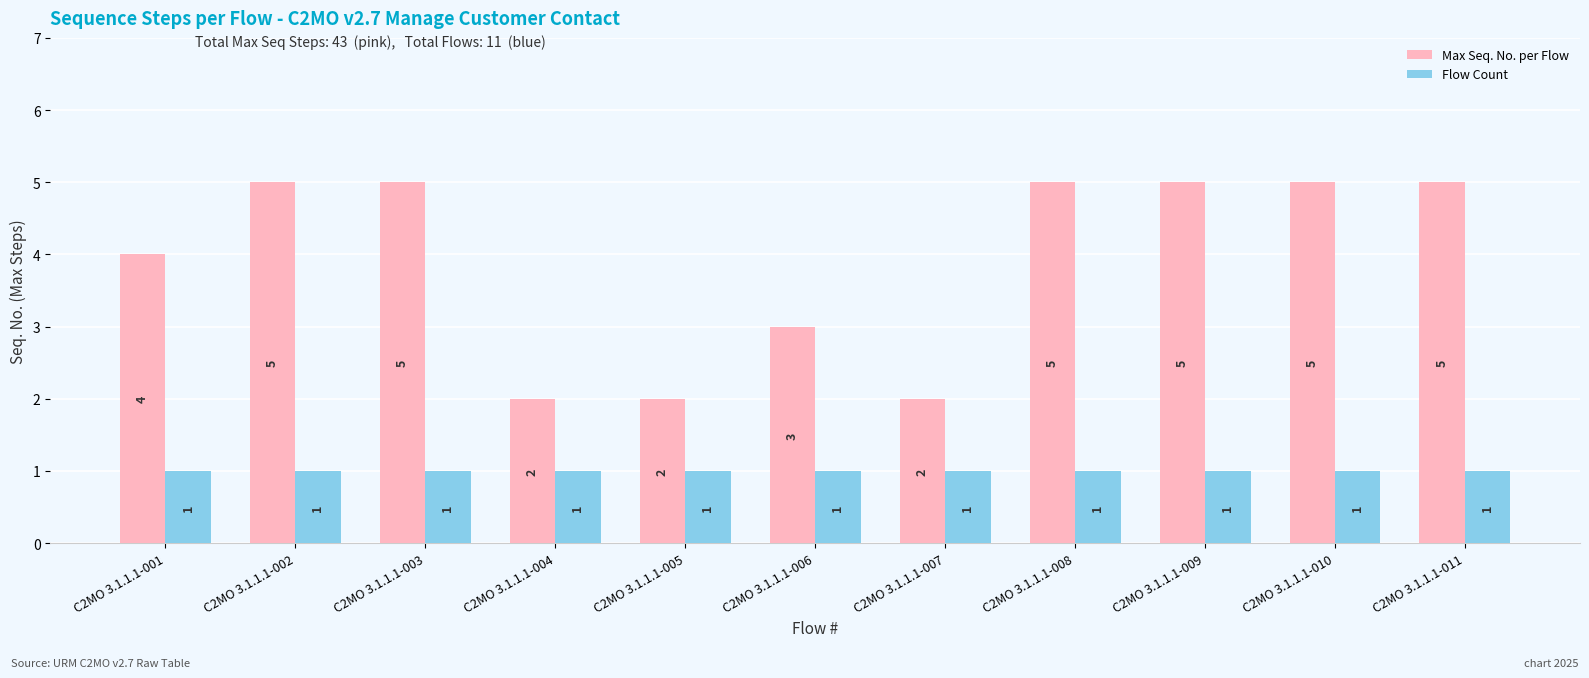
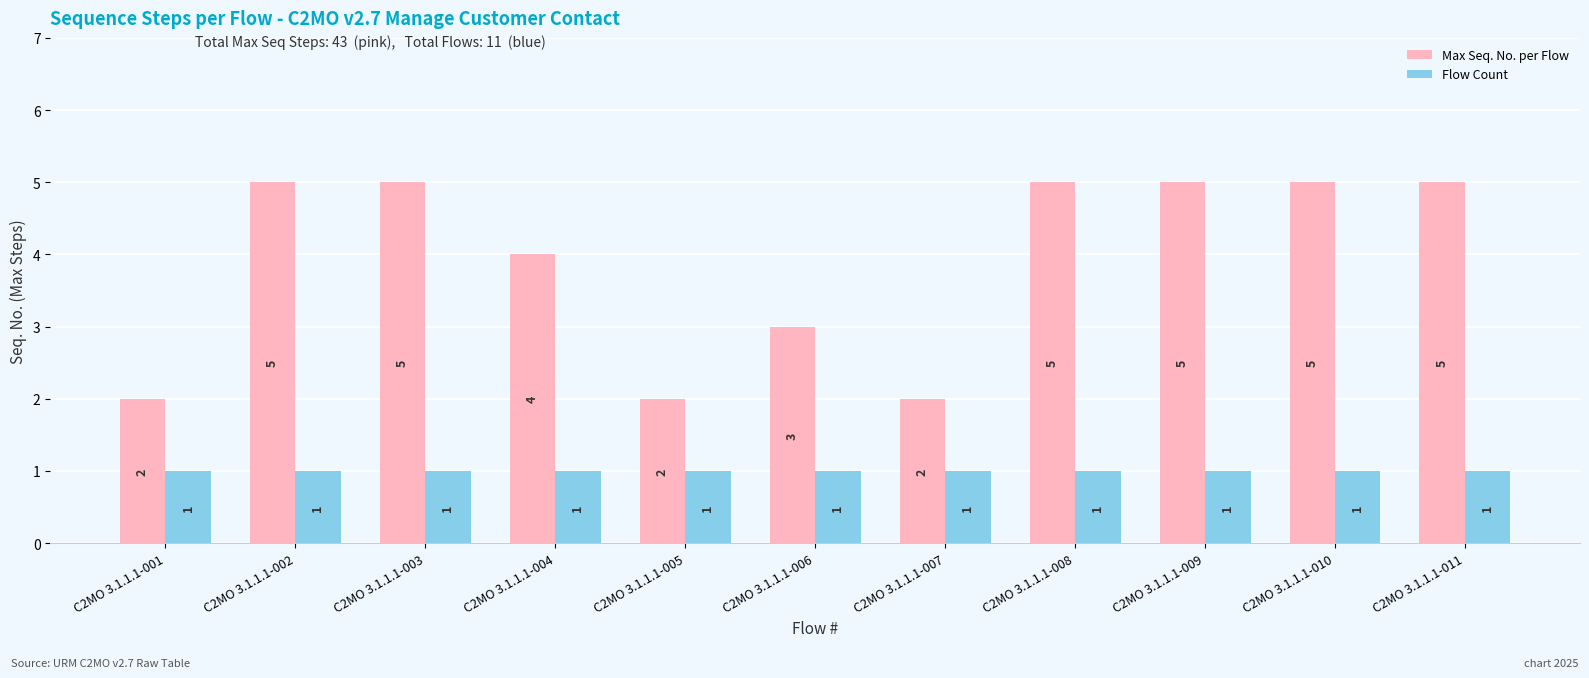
  {
    "Max Seq. No. per Flow": {
-     "C2MO 3.1.1.1-001": 4,
+     "C2MO 3.1.1.1-001": 2,
      "C2MO 3.1.1.1-002": 5,
      "C2MO 3.1.1.1-003": 5,
-     "C2MO 3.1.1.1-004": 2,
+     "C2MO 3.1.1.1-004": 4,
      "C2MO 3.1.1.1-005": 2,
      "C2MO 3.1.1.1-006": 3,
      "C2MO 3.1.1.1-007": 2,
      "C2MO 3.1.1.1-008": 5,
      "C2MO 3.1.1.1-009": 5,
      "C2MO 3.1.1.1-010": 5,
      "C2MO 3.1.1.1-011": 5
    },
    "Flow Count": {
      "C2MO 3.1.1.1-001": 1,
      "C2MO 3.1.1.1-002": 1,
      "C2MO 3.1.1.1-003": 1,
      "C2MO 3.1.1.1-004": 1,
      "C2MO 3.1.1.1-005": 1,
      "C2MO 3.1.1.1-006": 1,
      "C2MO 3.1.1.1-007": 1,
      "C2MO 3.1.1.1-008": 1,
      "C2MO 3.1.1.1-009": 1,
      "C2MO 3.1.1.1-010": 1,
      "C2MO 3.1.1.1-011": 1
    }
  }
